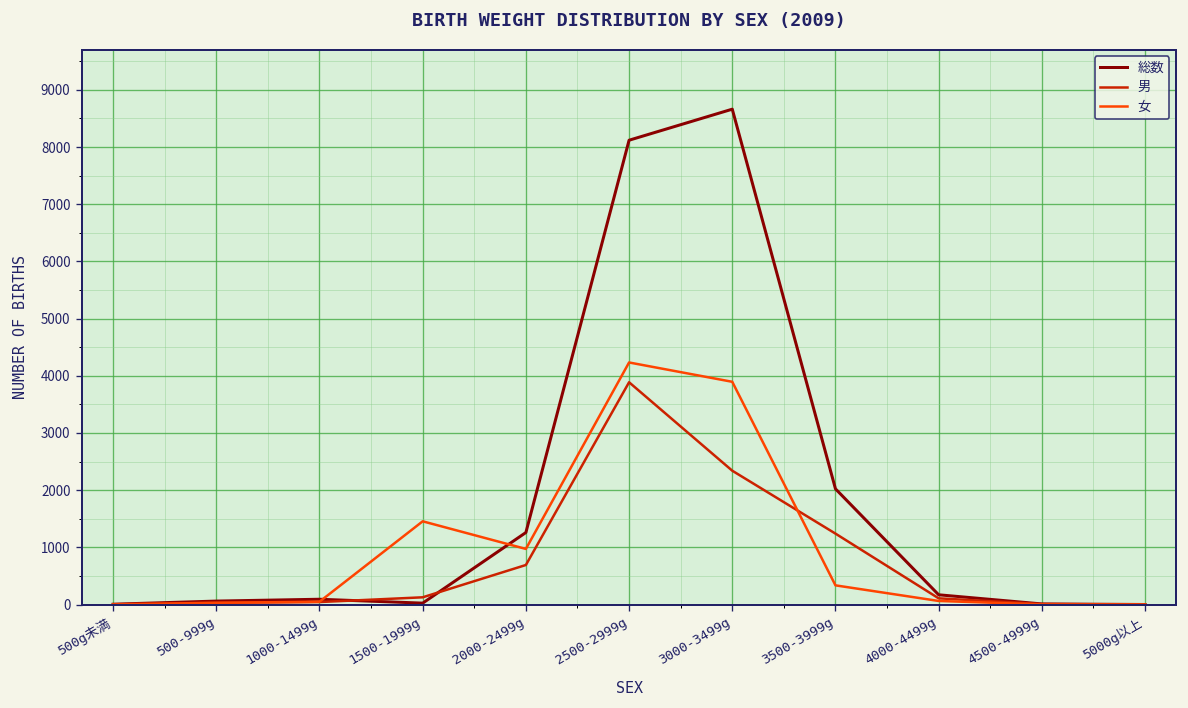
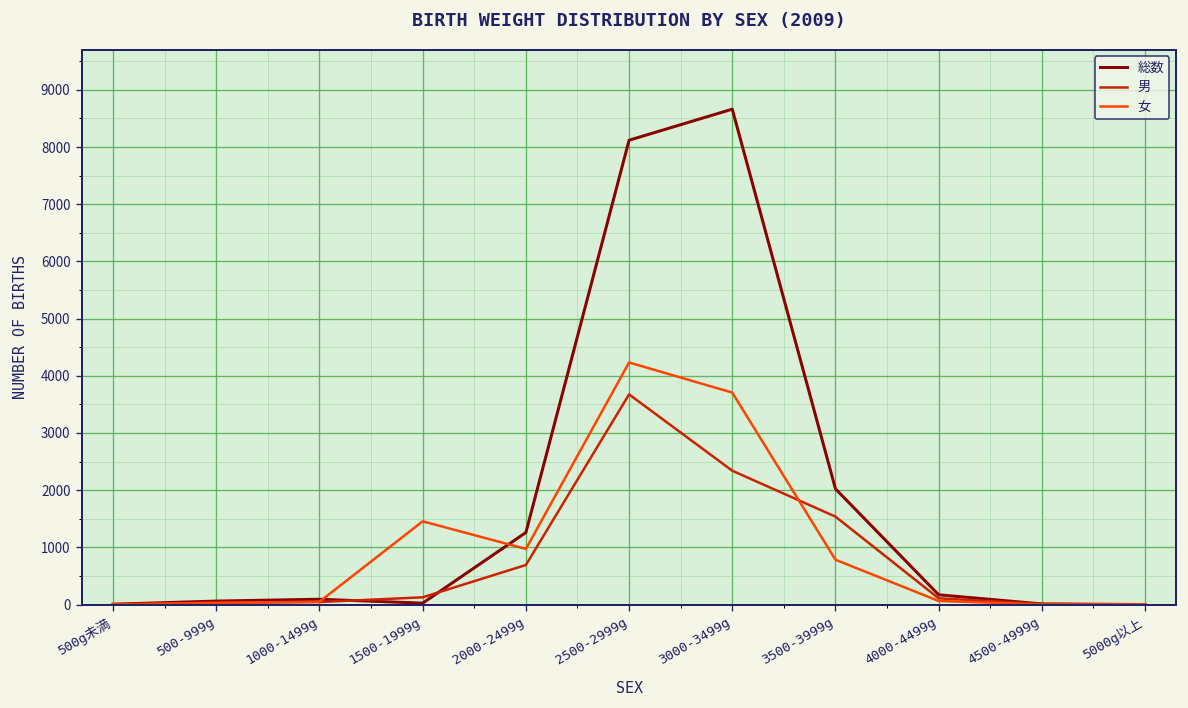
  {
    "総数": {
      "1500-1999g": 0,
      "2000-2499g": 1300,
      "2500-2999g": 8100,
      "3000-3499g": 8700,
      "3500-3999g": 2000,
      "4000-4499g": 200
    },
    "男": {
      "1500-1999g": 100,
      "2000-2499g": 700,
-     "2500-2999g": 3900,
+     "2500-2999g": 3700,
      "3000-3499g": 2300,
-     "3500-3999g": 1200
+     "3500-3999g": 1500
    },
    "女": {
      "1500-1999g": 1500,
      "2000-2499g": 1000,
      "2500-2999g": 4200,
-     "3000-3499g": 3900,
-     "3500-3999g": 300
+     "3000-3499g": 3700,
+     "3500-3999g": 800
    }
  }
